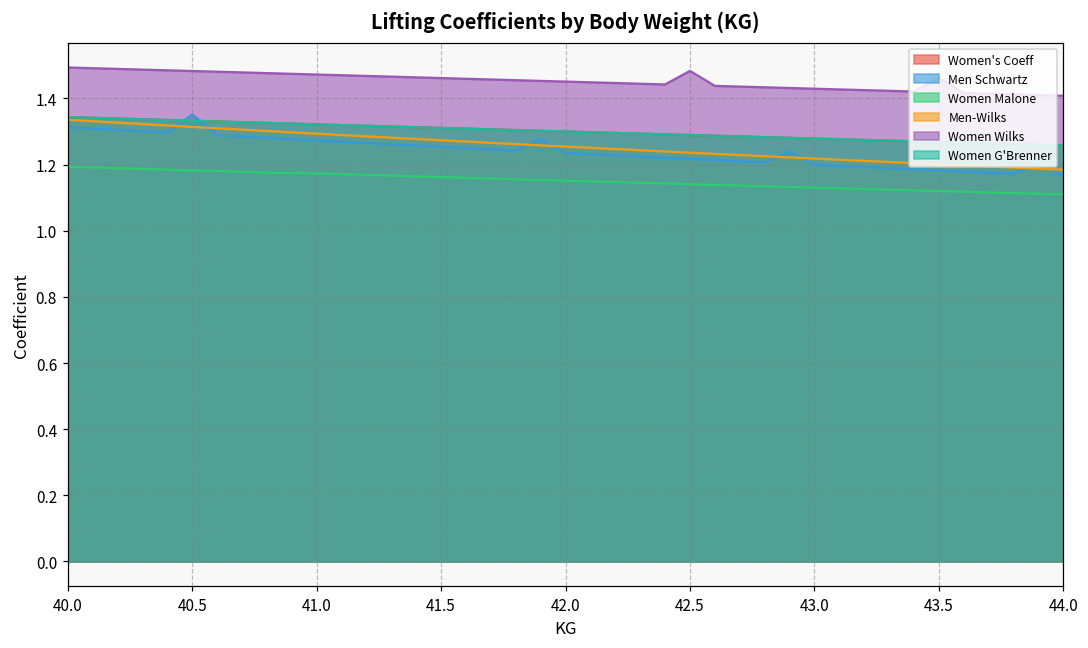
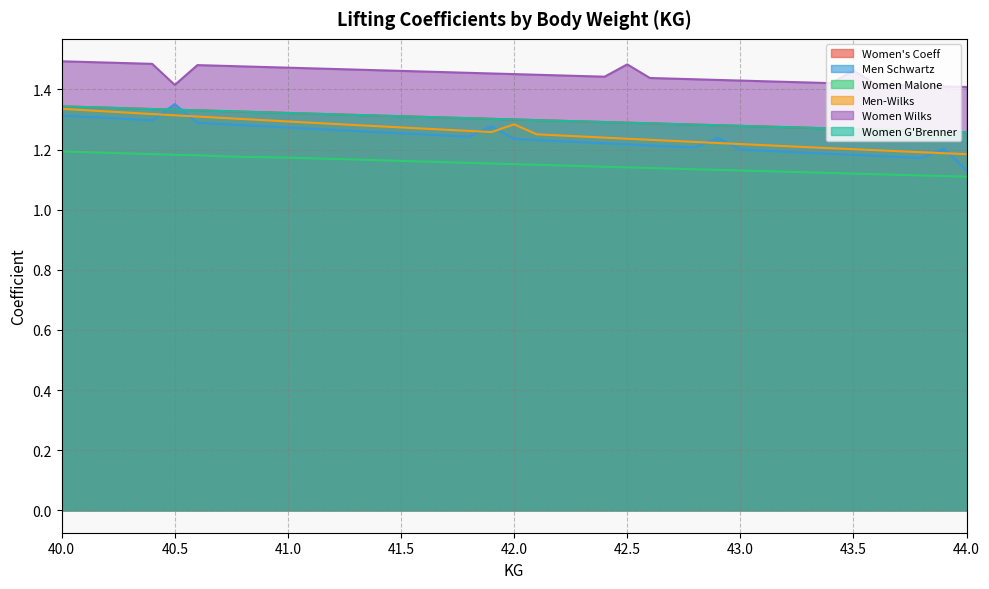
  {
    "Men Schwartz": {
      "40.0": 1.31,
      "40.5": 1.35,
      "41.0": 1.27,
      "41.5": 1.25,
      "42.0": 1.24,
      "42.5": 1.22,
      "43.0": 1.20,
      "43.5": 1.18,
-     "44.0": 1.17
+     "44.0": 1.13
    },
    "Men-Wilks": {
      "40.5": 1.31,
      "41.0": 1.29,
      "41.5": 1.27,
-     "42.0": 1.25,
+     "42.0": 1.28,
      "42.5": 1.24,
      "43.0": 1.22,
      "43.5": 1.20,
      "44.0": 1.18
    },
    "Women Wilks": {
      "40.0": 1.49,
-     "40.5": 1.48,
+     "40.5": 1.42,
      "41.0": 1.47,
      "41.5": 1.46,
      "42.0": 1.45,
      "42.5": 1.48,
      "43.0": 1.43,
      "44.0": 1.41
    }
  }
